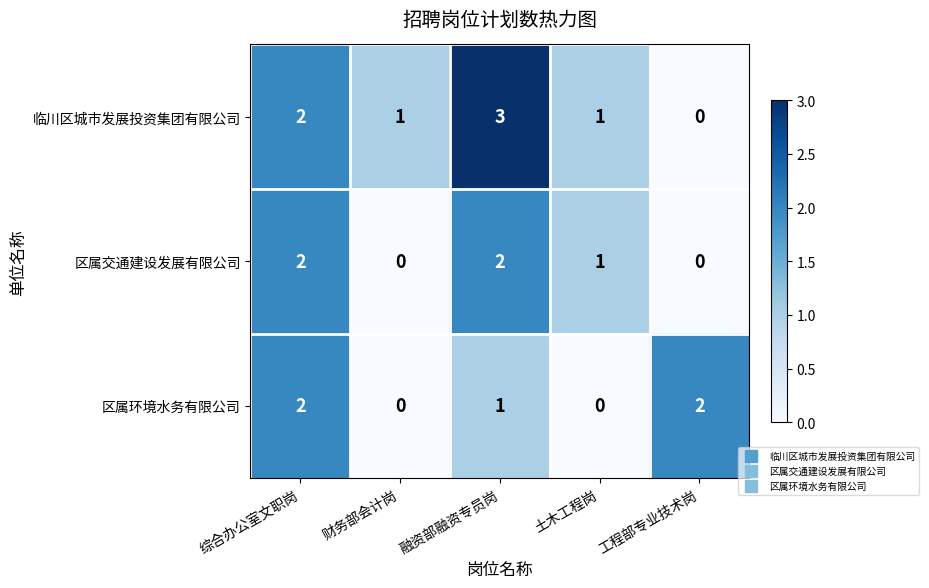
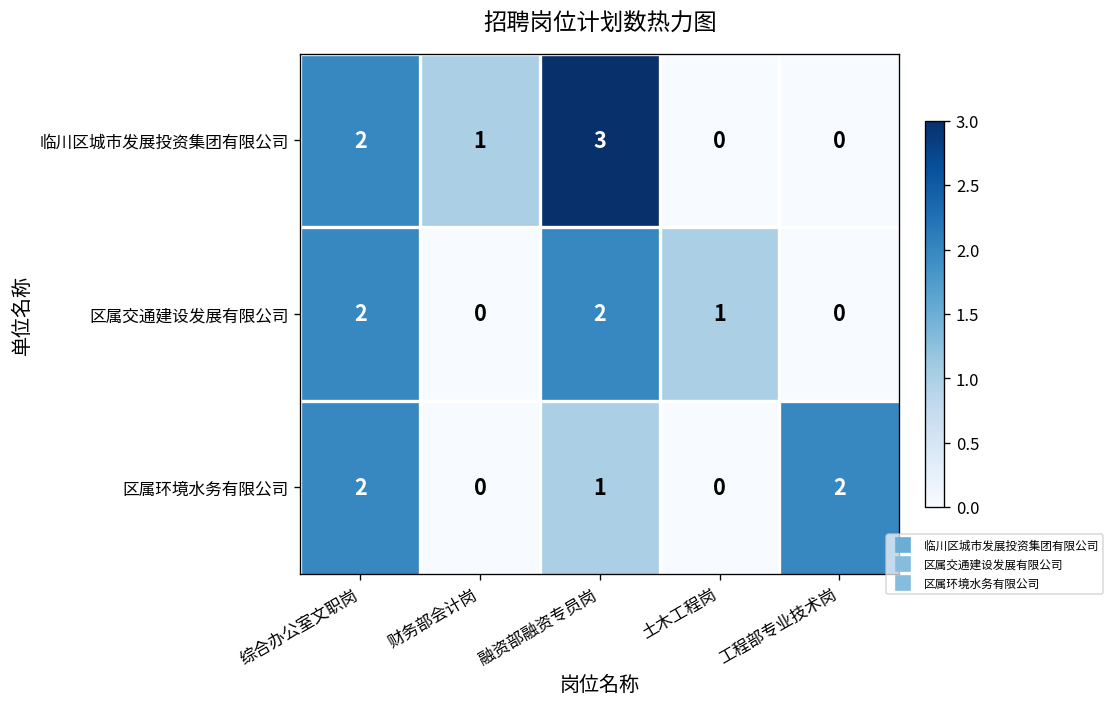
  {
    "临川区城市发展投资集团有限公司": {
      "综合办公室文职岗": 2,
      "财务部会计岗": 1,
      "融资部融资专员岗": 3,
-     "土木工程岗": 1,
+     "土木工程岗": 0,
      "工程部专业技术岗": 0
    },
    "区属交通建设发展有限公司": {
      "综合办公室文职岗": 2,
      "财务部会计岗": 0,
      "融资部融资专员岗": 2,
      "土木工程岗": 1,
      "工程部专业技术岗": 0
    },
    "区属环境水务有限公司": {
      "综合办公室文职岗": 2,
      "财务部会计岗": 0,
      "融资部融资专员岗": 1,
      "土木工程岗": 0,
      "工程部专业技术岗": 2
    }
  }
